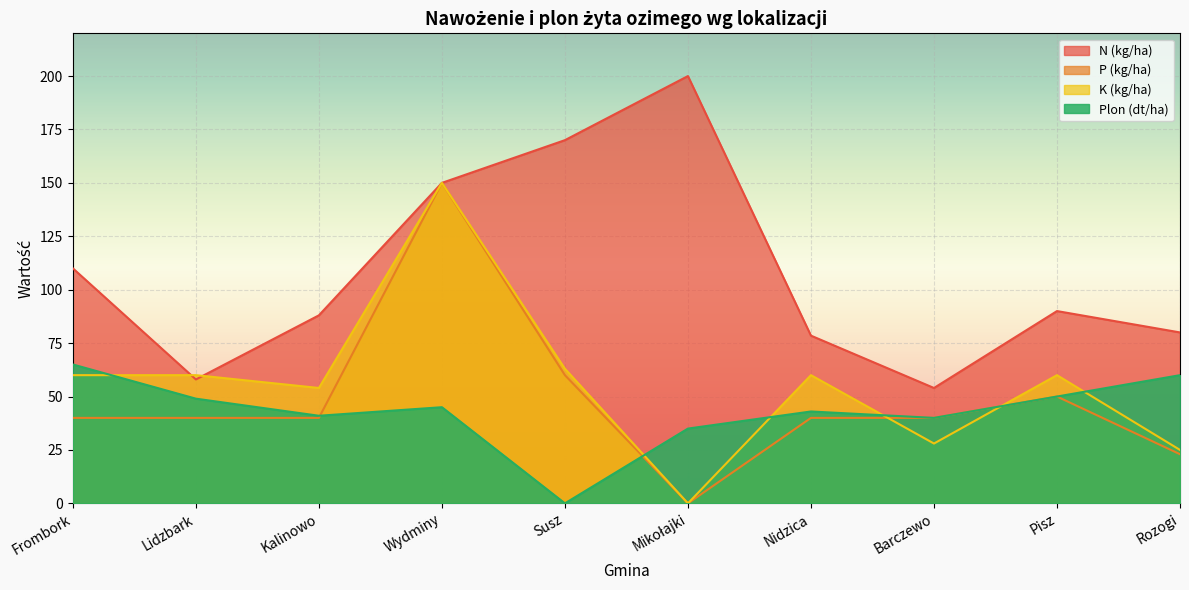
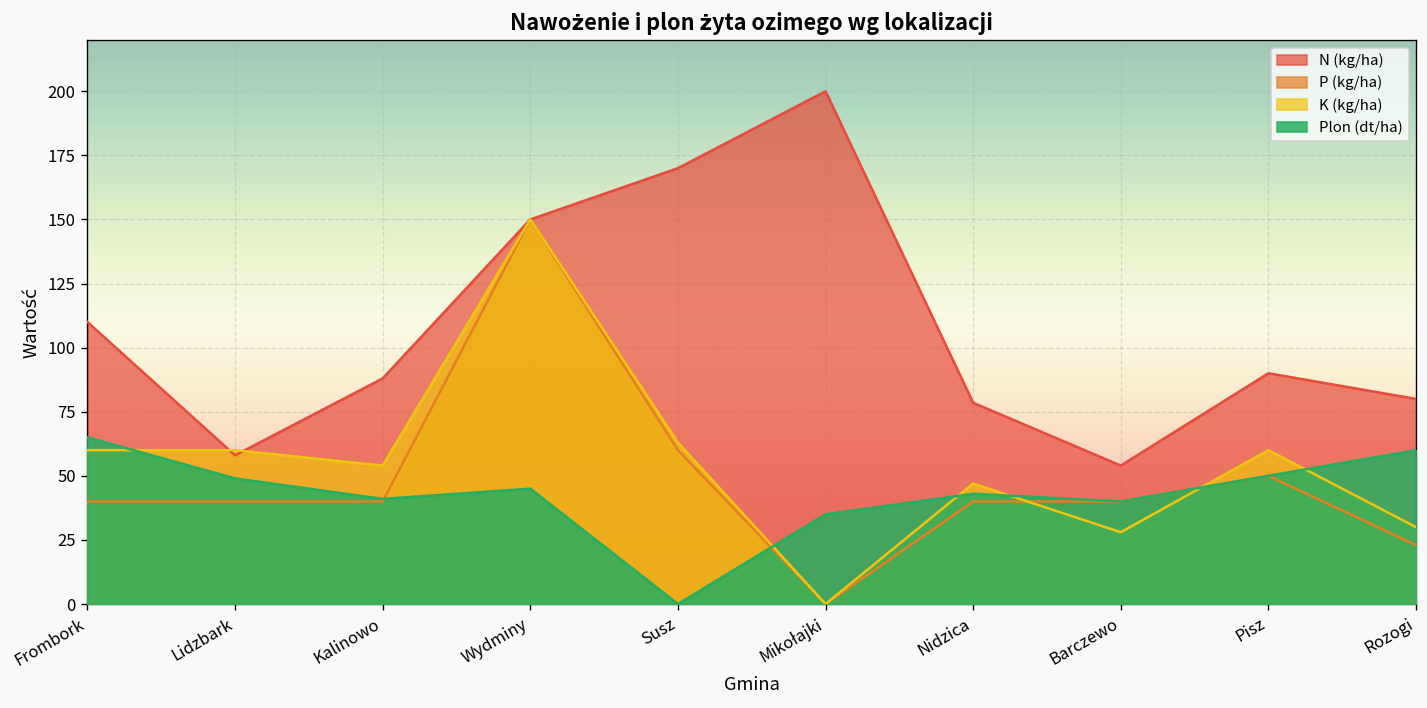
  {
    "K (kg/ha)": {
      "Frombork": 60,
      "Lidzbark": 60,
      "Kalinowo": 54,
      "Susz": 63,
-     "Nidzica": 60,
+     "Nidzica": 47,
      "Barczewo": 28,
      "Pisz": 60,
-     "Rozogi": 25
+     "Rozogi": 30
    },
    "Plon (dt/ha)": {
      "Frombork": 65,
      "Lidzbark": 49,
      "Wydminy": 45,
      "Susz": 0,
      "Mikołajki": 35,
      "Nidzica": 43,
      "Rozogi": 60
    }
  }
